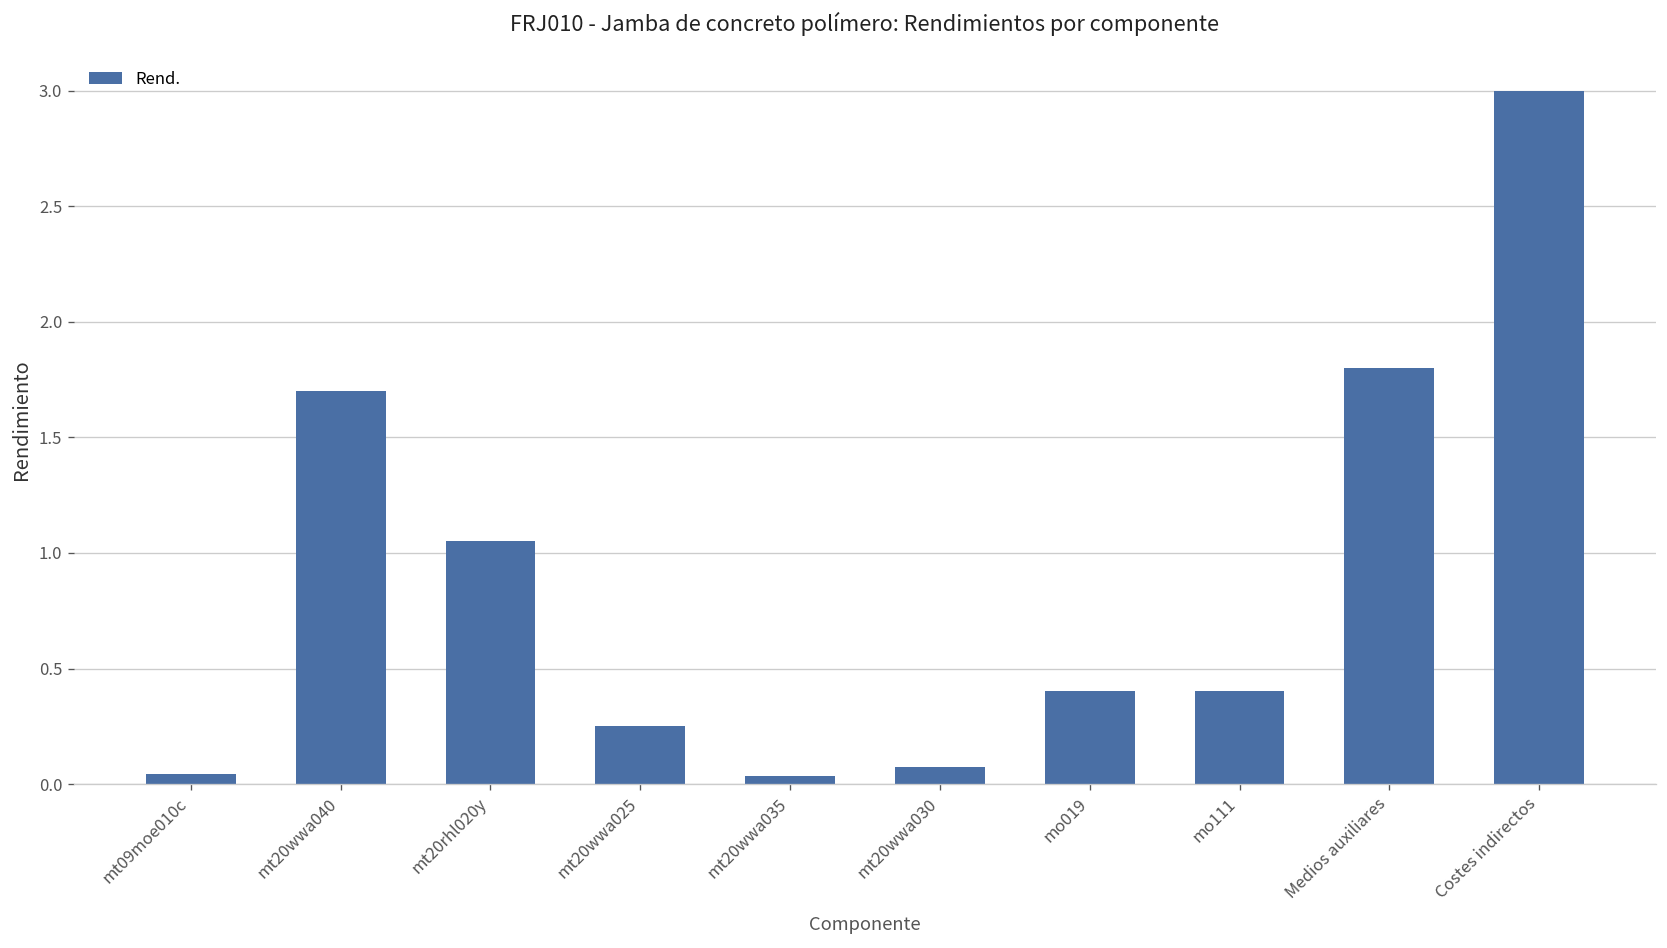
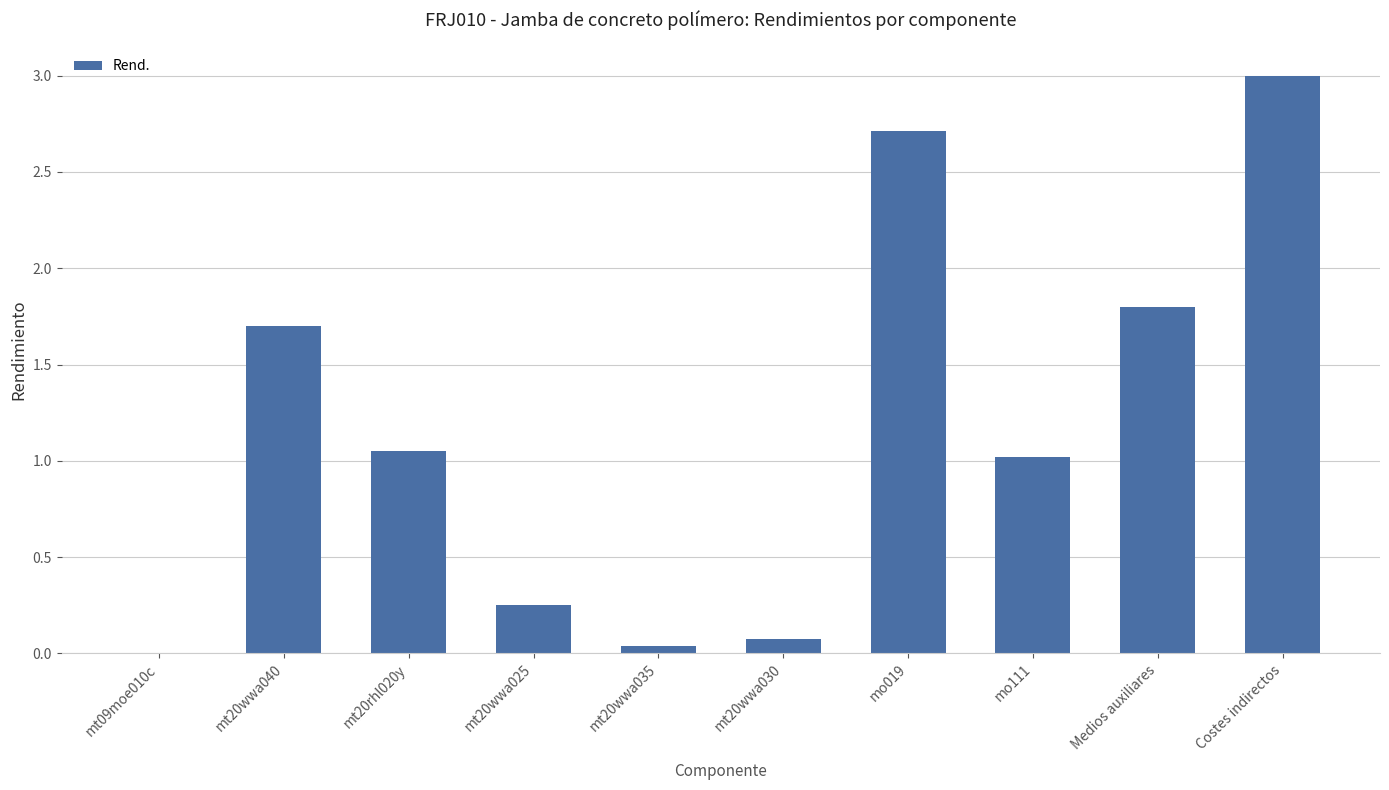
  {
-   "mt09moe010c": 0.05,
+   "mt09moe010c": 0.00,
    "mt20wwa040": 1.70,
    "mt20rhl020y": 1.05,
    "mt20wwa025": 0.25,
    "mt20wwa035": 0.04,
    "mt20wwa030": 0.07,
-   "mo019": 0.40,
-   "mo111": 0.40,
+   "mo019": 2.71,
+   "mo111": 1.02,
    "Medios auxiliares": 1.80,
    "Costes indirectos": 3.00
  }
